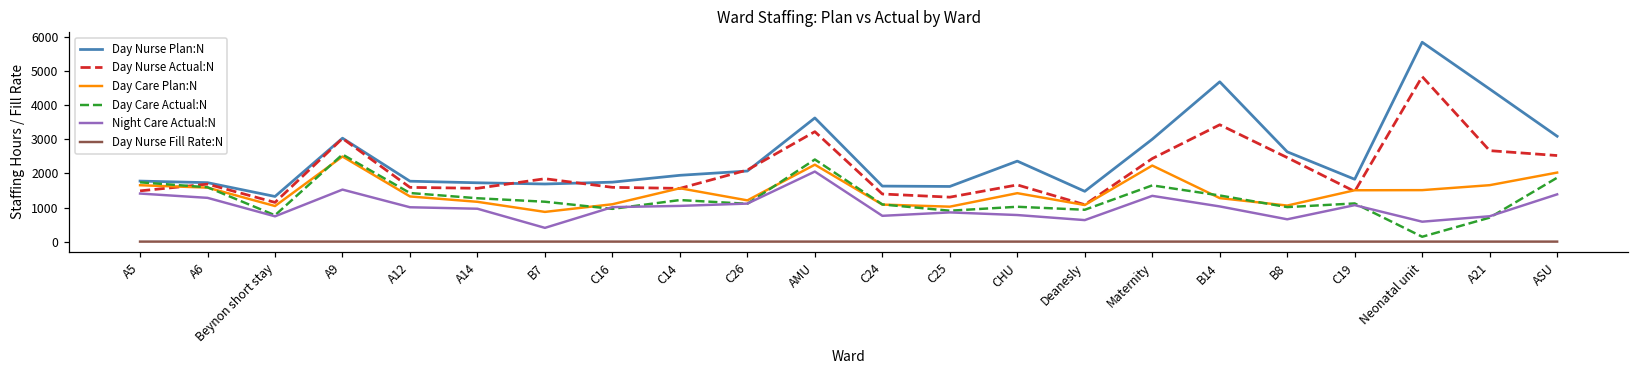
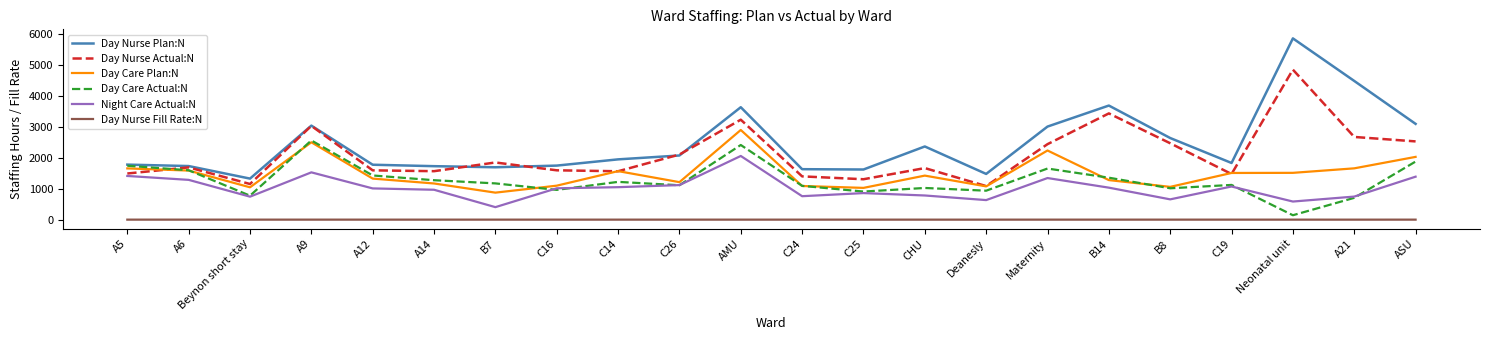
  {
    "Day Nurse Plan:N": {
      "Beynon short stay": 1300,
      "A12": 1800,
      "A14": 1700,
      "B7": 1700,
      "C16": 1700,
      "C14": 1900,
      "AMU": 3600,
      "C24": 1600,
      "C25": 1600,
      "CHU": 2400,
      "Deanesly": 1500,
      "Maternity": 3000,
-     "B14": 4700,
+     "B14": 3700,
      "B8": 2600,
      "C19": 1800,
      "Neonatal unit": 5800,
      "A21": 4500,
      "ASU": 3100
    },
    "Day Nurse Actual:N": {
      "Beynon short stay": 1200,
      "A12": 1600,
      "A14": 1600,
      "B7": 1800,
      "C16": 1600,
      "AMU": 3200,
      "C24": 1400,
      "C25": 1300,
      "CHU": 1700,
      "Maternity": 2400,
      "B14": 3400,
      "B8": 2500,
      "Neonatal unit": 4800,
      "A21": 2700,
      "ASU": 2500
    },
    "Day Care Plan:N": {
      "A5": 1700,
      "Beynon short stay": 1000,
      "A12": 1300,
      "A14": 1200,
      "B7": 900,
      "C16": 1100,
      "C26": 1200,
-     "AMU": 2300,
+     "AMU": 2900,
      "C25": 1000,
      "CHU": 1400,
      "Maternity": 2200,
      "Neonatal unit": 1500,
      "A21": 1700,
      "ASU": 2000
    },
    "Day Care Actual:N": {
      "A12": 1400,
      "A14": 1300,
      "B7": 1200,
      "C14": 1200,
      "AMU": 2400,
      "CHU": 1000,
      "Deanesly": 900,
      "Maternity": 1600,
      "Neonatal unit": 100,
      "ASU": 1900
    },
    "Night Care Actual:N": {
      "A6": 1300,
      "A9": 1500,
      "A12": 1000,
      "A14": 1000,
      "B7": 400,
      "C14": 1000,
      "AMU": 2100,
      "C24": 800,
      "CHU": 800,
      "Deanesly": 600,
      "Maternity": 1300,
      "B14": 1000,
      "B8": 700,
      "Neonatal unit": 600,
      "ASU": 1400
    },
    "Day Nurse Fill Rate:N": {
      "A5": 0,
      "A6": 0,
      "Beynon short stay": 0,
      "A9": 0,
      "A12": 0,
      "A14": 0,
      "B7": 0,
      "C16": 0,
      "C14": 0,
      "C26": 0,
      "AMU": 0,
      "C24": 0,
      "C25": 0,
      "CHU": 0,
      "Deanesly": 0,
      "Maternity": 0,
      "B14": 0,
      "B8": 0,
      "C19": 0,
      "Neonatal unit": 0,
      "A21": 0,
      "ASU": 0
    }
  }
